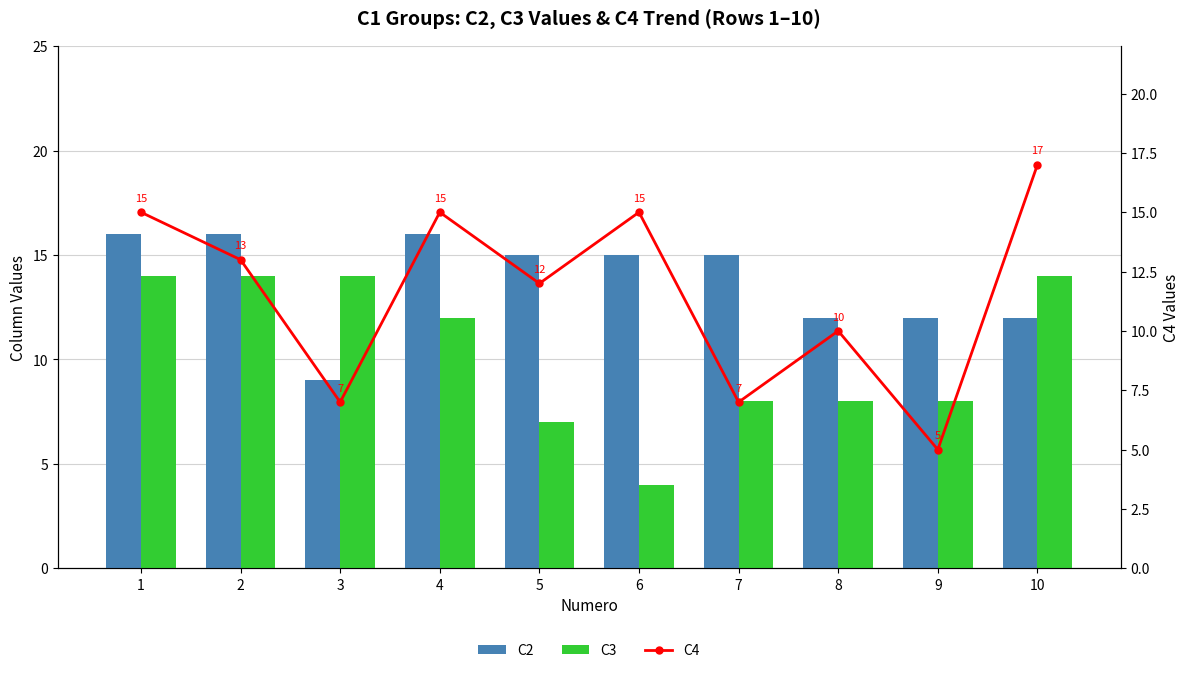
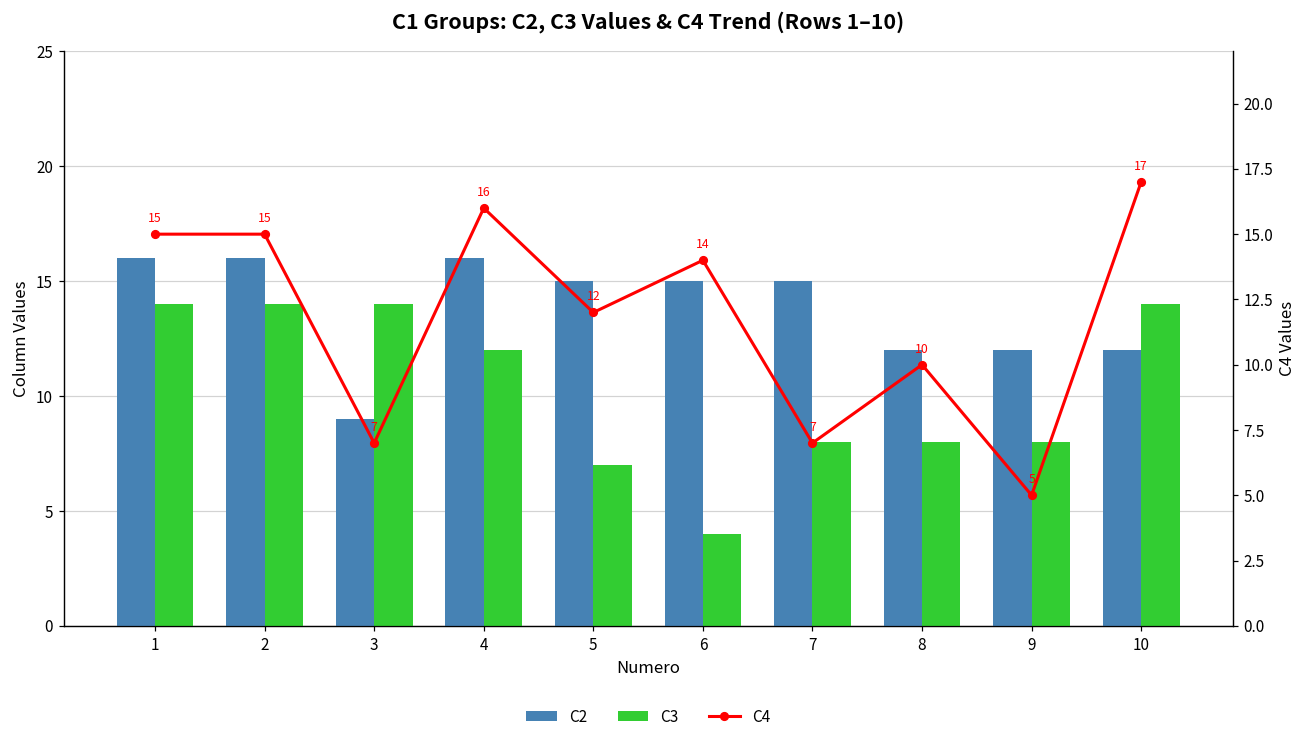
  {
    "C4": {
      "1": 15,
-     "2": 13,
+     "2": 15,
      "3": 7,
-     "4": 15,
+     "4": 16,
      "5": 12,
-     "6": 15,
+     "6": 14,
      "7": 7,
      "8": 10,
      "9": 5,
      "10": 17
    }
  }
